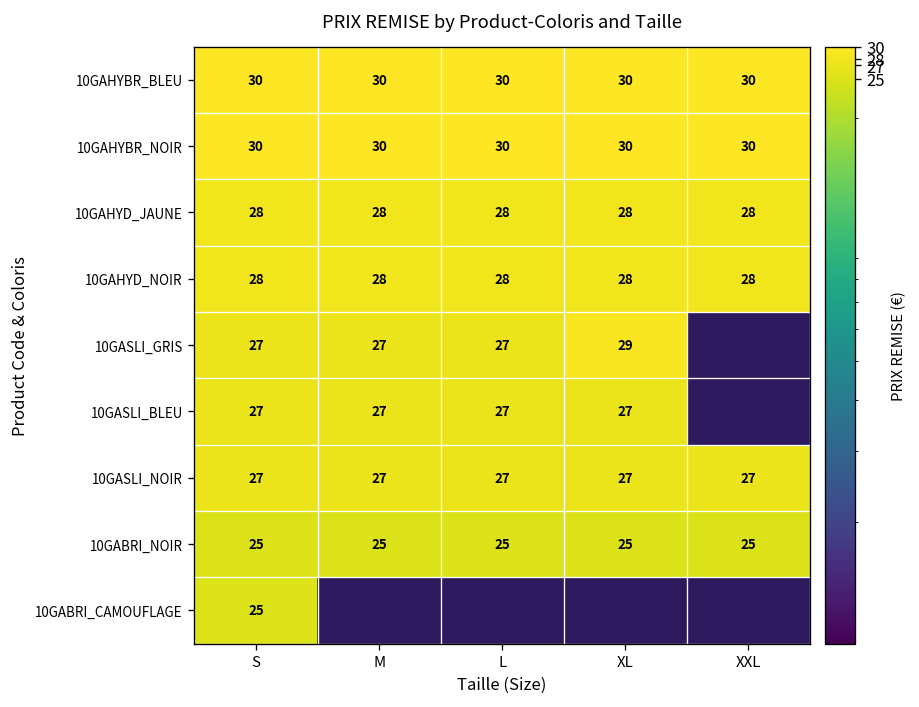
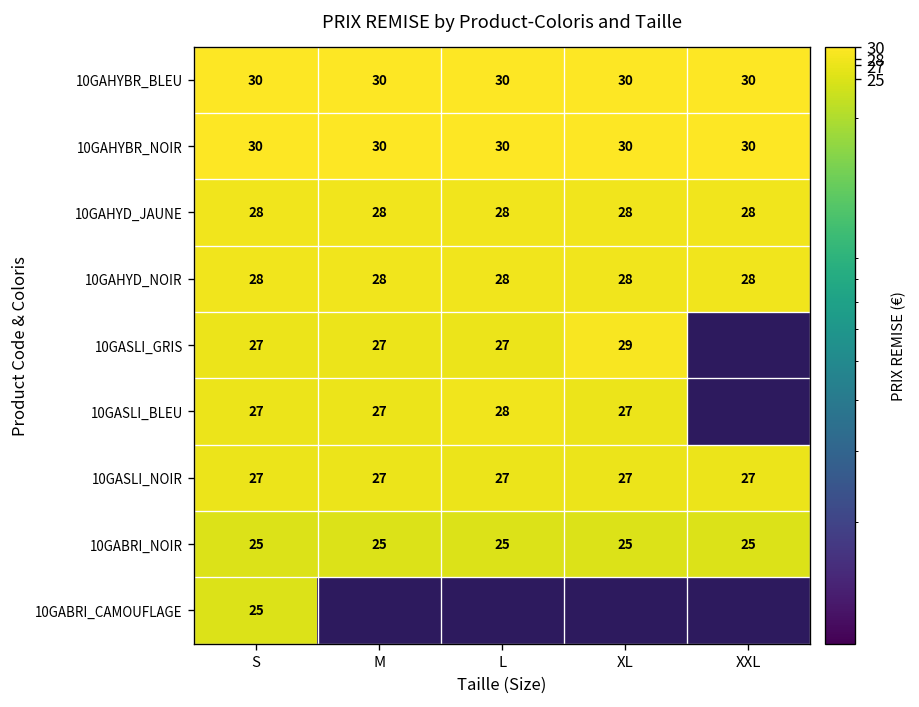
  {
    "10GAHYBR_BLEU": {
      "S": 30,
      "M": 30,
      "L": 30,
      "XL": 30,
      "XXL": 30
    },
    "10GAHYBR_NOIR": {
      "S": 30,
      "M": 30,
      "L": 30,
      "XL": 30,
      "XXL": 30
    },
    "10GAHYD_JAUNE": {
      "S": 28,
      "M": 28,
      "L": 28,
      "XL": 28,
      "XXL": 28
    },
    "10GAHYD_NOIR": {
      "S": 28,
      "M": 28,
      "L": 28,
      "XL": 28,
      "XXL": 28
    },
    "10GASLI_GRIS": {
      "S": 27,
      "M": 27,
      "L": 27,
      "XL": 29
    },
    "10GASLI_BLEU": {
      "S": 27,
      "M": 27,
-     "L": 27,
+     "L": 28,
      "XL": 27
    },
    "10GASLI_NOIR": {
      "S": 27,
      "M": 27,
      "L": 27,
      "XL": 27,
      "XXL": 27
    },
    "10GABRI_NOIR": {
      "S": 25,
      "M": 25,
      "L": 25,
      "XL": 25,
      "XXL": 25
    },
    "10GABRI_CAMOUFLAGE": {
      "S": 25
    }
  }
